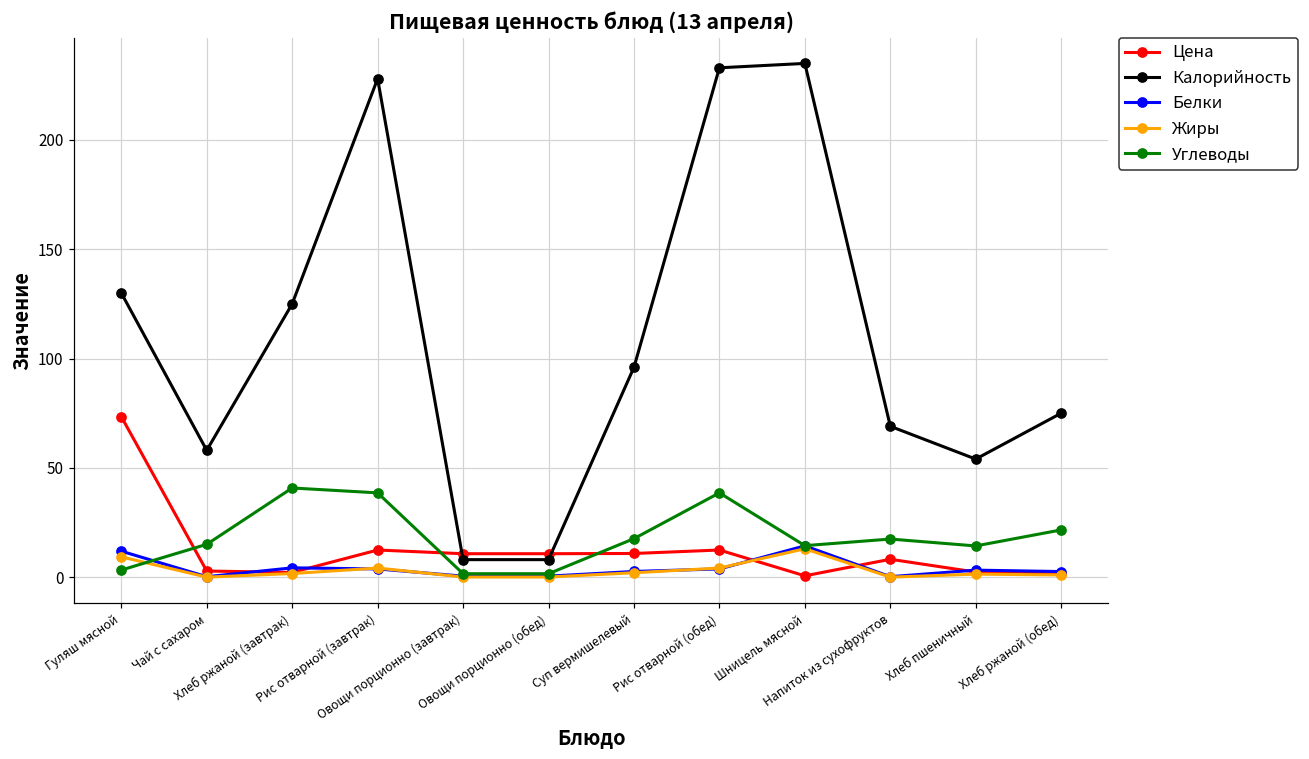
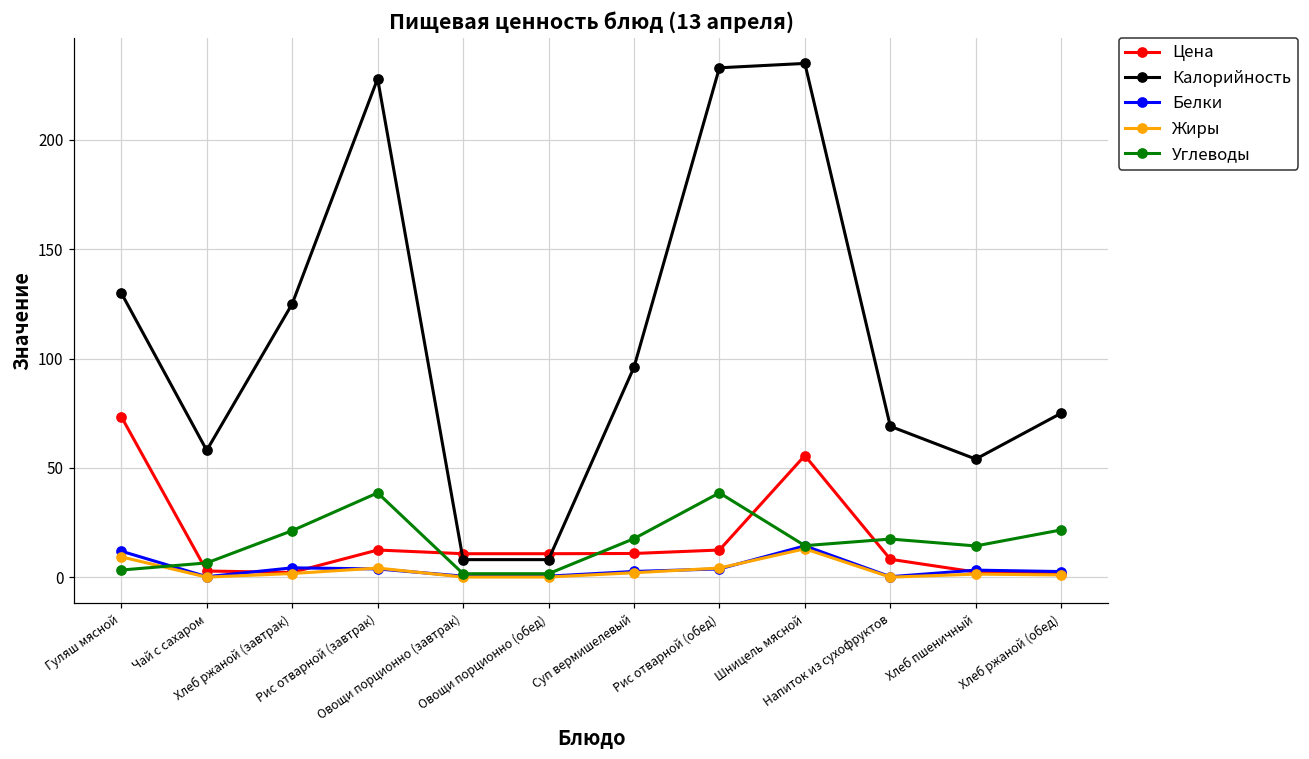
  {
    "Цена": {
      "Гуляш мясной": 73,
      "Чай с сахаром": 3,
      "Рис отварной (завтрак)": 12,
      "Овощи порционно (завтрак)": 11,
      "Овощи порционно (обед)": 11,
      "Суп вермишелевый": 11,
      "Рис отварной (обед)": 12,
-     "Шницель мясной": 1,
+     "Шницель мясной": 56,
      "Напиток из сухофруктов": 8
    },
    "Калорийность": {
      "Гуляш мясной": 130,
      "Чай с сахаром": 58,
      "Хлеб ржаной (завтрак)": 125,
      "Рис отварной (завтрак)": 228,
      "Овощи порционно (завтрак)": 8,
      "Овощи порционно (обед)": 8,
      "Суп вермишелевый": 96,
      "Рис отварной (обед)": 233,
      "Шницель мясной": 235,
      "Напиток из сухофруктов": 69,
      "Хлеб пшеничный": 54,
      "Хлеб ржаной (обед)": 75
    },
    "Белки": {
      "Гуляш мясной": 12,
      "Хлеб ржаной (завтрак)": 4
    },
    "Жиры": {
      "Гуляш мясной": 9,
      "Шницель мясной": 13
    },
    "Углеводы": {
      "Гуляш мясной": 3,
-     "Чай с сахаром": 15,
-     "Хлеб ржаной (завтрак)": 41,
+     "Чай с сахаром": 7,
+     "Хлеб ржаной (завтрак)": 21,
      "Рис отварной (завтрак)": 39,
      "Суп вермишелевый": 18,
      "Рис отварной (обед)": 39,
      "Напиток из сухофруктов": 17,
      "Хлеб пшеничный": 14,
      "Хлеб ржаной (обед)": 22
    }
  }
